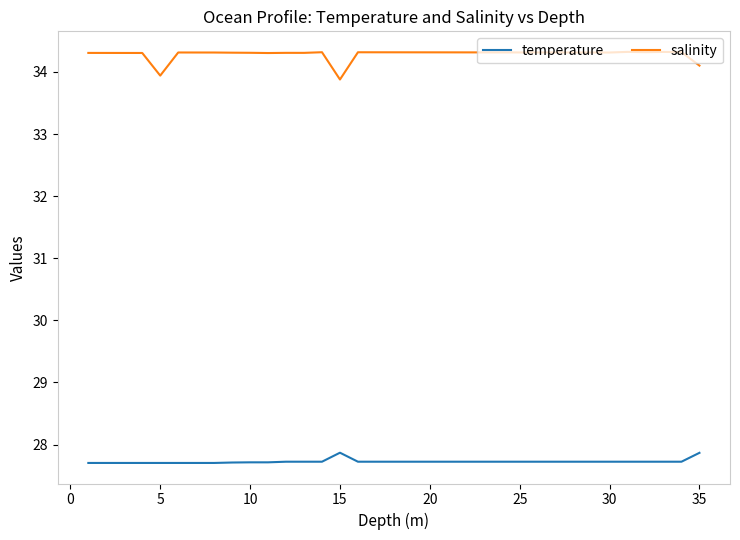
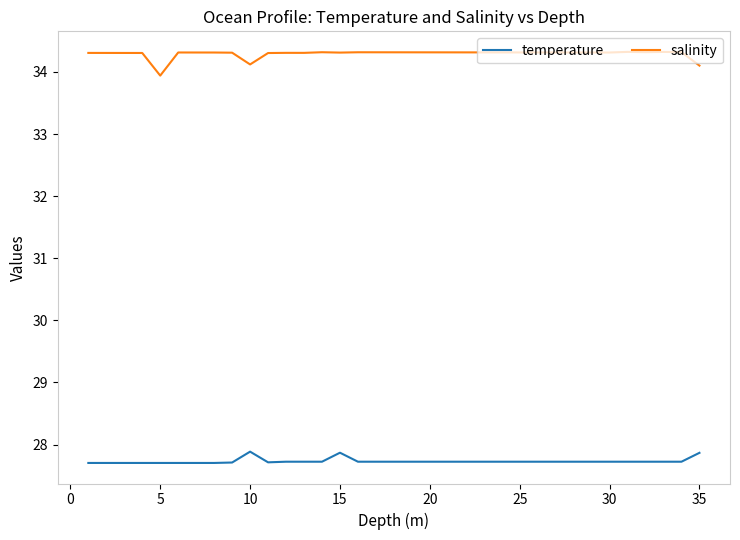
  {
    "temperature": {
      "5": 27.7,
-     "10": 27.7,
+     "10": 27.9,
      "15": 27.9,
      "20": 27.7,
      "25": 27.7,
      "30": 27.7,
      "35": 27.9
    },
    "salinity": {
      "5": 33.9,
-     "10": 34.3,
-     "15": 33.9,
+     "10": 34.1,
+     "15": 34.3,
      "20": 34.3,
      "35": 34.1
    }
  }
